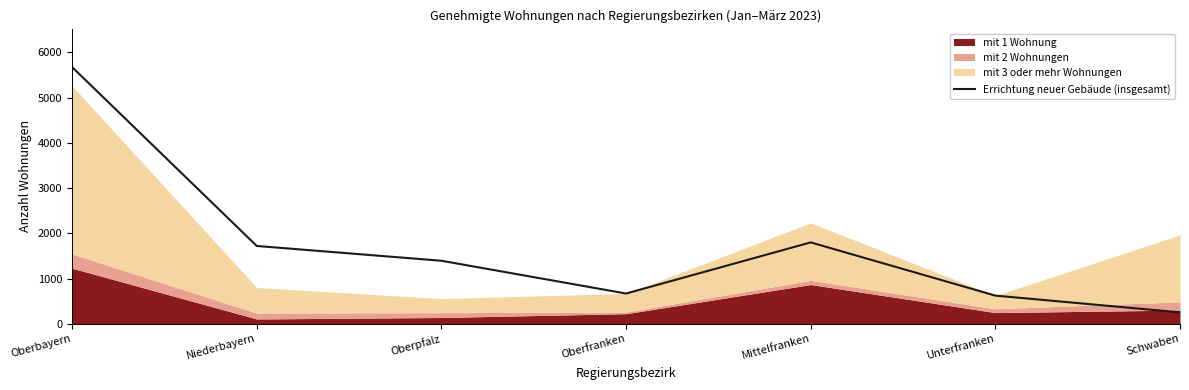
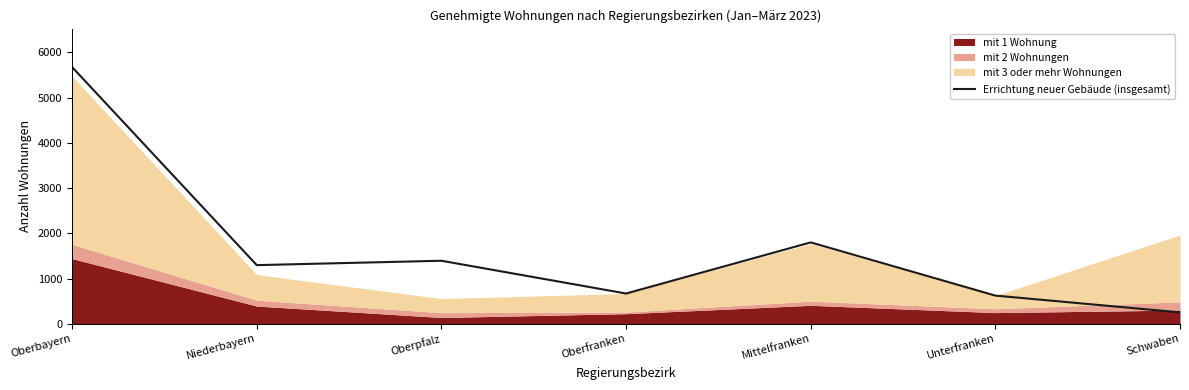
  {
    "mit 1 Wohnung": {
-     "Oberbayern": 1200,
-     "Niederbayern": 100,
-     "Mittelfranken": 900
+     "Oberbayern": 1400,
+     "Niederbayern": 400,
+     "Mittelfranken": 400
    },
    "Errichtung neuer Gebäude (insgesamt)": {
      "Oberbayern": 5700,
-     "Niederbayern": 1700,
+     "Niederbayern": 1300,
      "Oberpfalz": 1400
    }
  }
